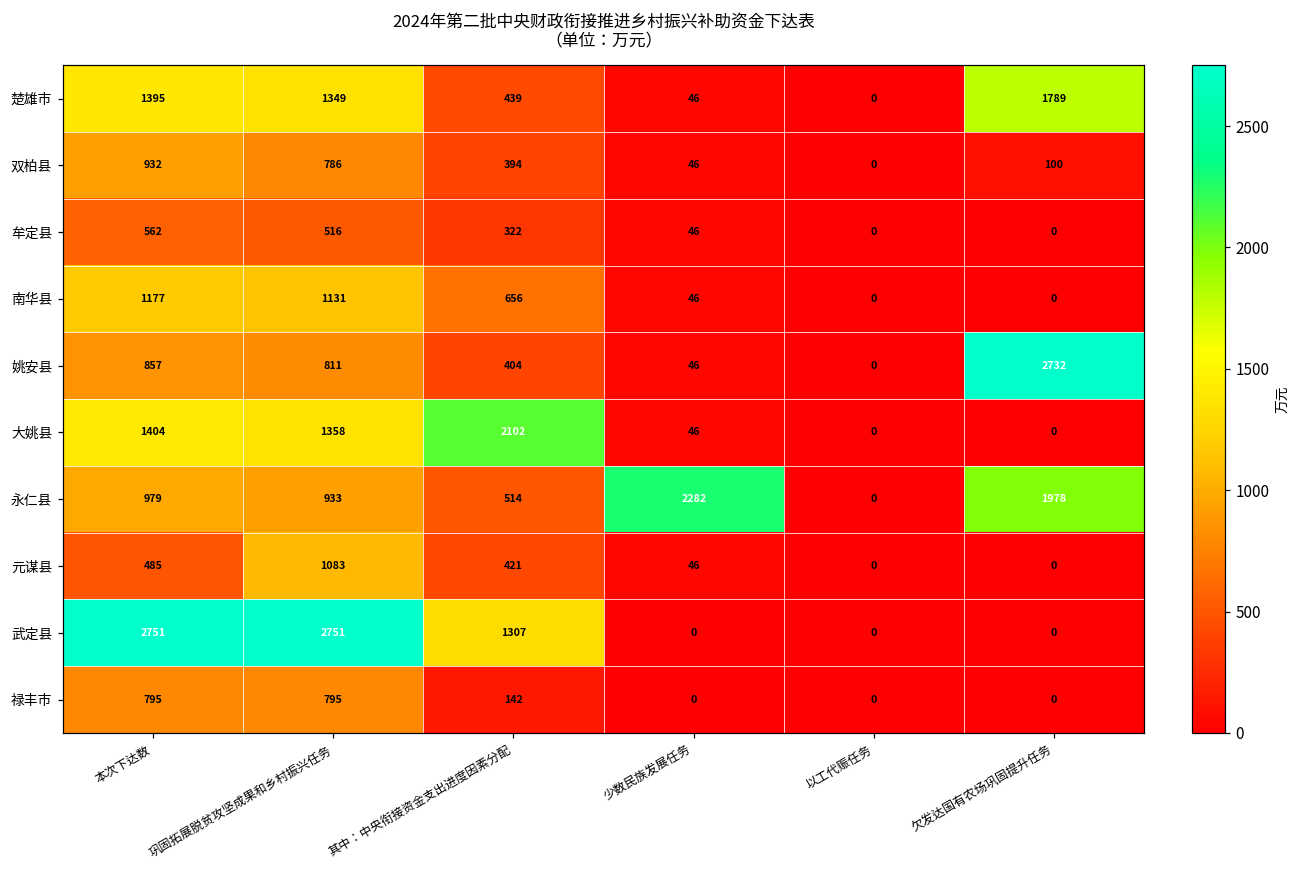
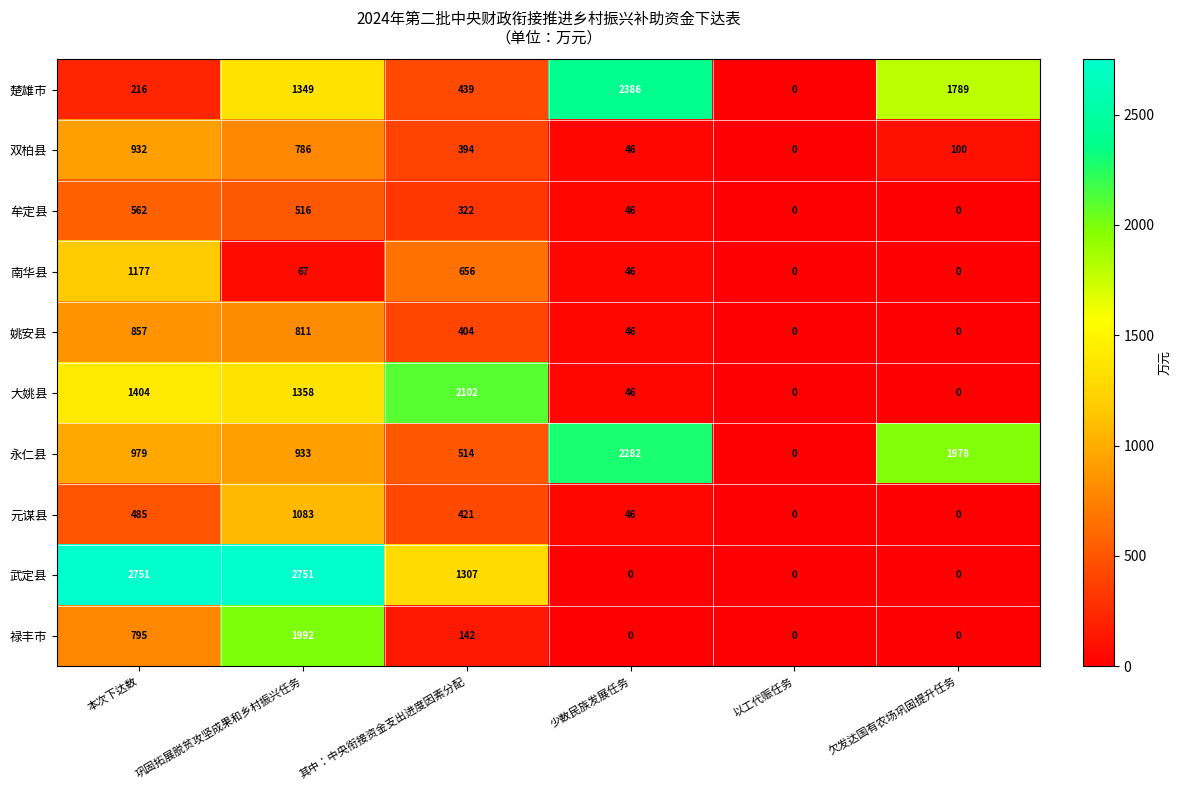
  {
    "楚雄市": {
-     "本次下达数": 1395,
+     "本次下达数": 216,
      "巩固拓展脱贫攻坚成果和乡村振兴任务": 1349,
      "其中：中央衔接资金支出进度因素分配": 439,
-     "少数民族发展任务": 46,
+     "少数民族发展任务": 2386,
      "以工代赈任务": 0,
      "欠发达国有农场巩固提升任务": 1789
    },
    "双柏县": {
      "本次下达数": 932,
      "巩固拓展脱贫攻坚成果和乡村振兴任务": 786,
      "其中：中央衔接资金支出进度因素分配": 394,
      "少数民族发展任务": 46,
      "以工代赈任务": 0,
      "欠发达国有农场巩固提升任务": 100
    },
    "牟定县": {
      "本次下达数": 562,
      "巩固拓展脱贫攻坚成果和乡村振兴任务": 516,
      "其中：中央衔接资金支出进度因素分配": 322,
      "少数民族发展任务": 46,
      "以工代赈任务": 0,
      "欠发达国有农场巩固提升任务": 0
    },
    "南华县": {
      "本次下达数": 1177,
-     "巩固拓展脱贫攻坚成果和乡村振兴任务": 1131,
+     "巩固拓展脱贫攻坚成果和乡村振兴任务": 67,
      "其中：中央衔接资金支出进度因素分配": 656,
      "少数民族发展任务": 46,
      "以工代赈任务": 0,
      "欠发达国有农场巩固提升任务": 0
    },
    "姚安县": {
      "本次下达数": 857,
      "巩固拓展脱贫攻坚成果和乡村振兴任务": 811,
      "其中：中央衔接资金支出进度因素分配": 404,
      "少数民族发展任务": 46,
      "以工代赈任务": 0,
-     "欠发达国有农场巩固提升任务": 2732
+     "欠发达国有农场巩固提升任务": 0
    },
    "大姚县": {
      "本次下达数": 1404,
      "巩固拓展脱贫攻坚成果和乡村振兴任务": 1358,
      "其中：中央衔接资金支出进度因素分配": 2102,
      "少数民族发展任务": 46,
      "以工代赈任务": 0,
      "欠发达国有农场巩固提升任务": 0
    },
    "永仁县": {
      "本次下达数": 979,
      "巩固拓展脱贫攻坚成果和乡村振兴任务": 933,
      "其中：中央衔接资金支出进度因素分配": 514,
      "少数民族发展任务": 2282,
      "以工代赈任务": 0,
      "欠发达国有农场巩固提升任务": 1978
    },
    "元谋县": {
      "本次下达数": 485,
      "巩固拓展脱贫攻坚成果和乡村振兴任务": 1083,
      "其中：中央衔接资金支出进度因素分配": 421,
      "少数民族发展任务": 46,
      "以工代赈任务": 0,
      "欠发达国有农场巩固提升任务": 0
    },
    "武定县": {
      "本次下达数": 2751,
      "巩固拓展脱贫攻坚成果和乡村振兴任务": 2751,
      "其中：中央衔接资金支出进度因素分配": 1307,
      "少数民族发展任务": 0,
      "以工代赈任务": 0,
      "欠发达国有农场巩固提升任务": 0
    },
    "禄丰市": {
      "本次下达数": 795,
-     "巩固拓展脱贫攻坚成果和乡村振兴任务": 795,
+     "巩固拓展脱贫攻坚成果和乡村振兴任务": 1992,
      "其中：中央衔接资金支出进度因素分配": 142,
      "少数民族发展任务": 0,
      "以工代赈任务": 0,
      "欠发达国有农场巩固提升任务": 0
    }
  }
